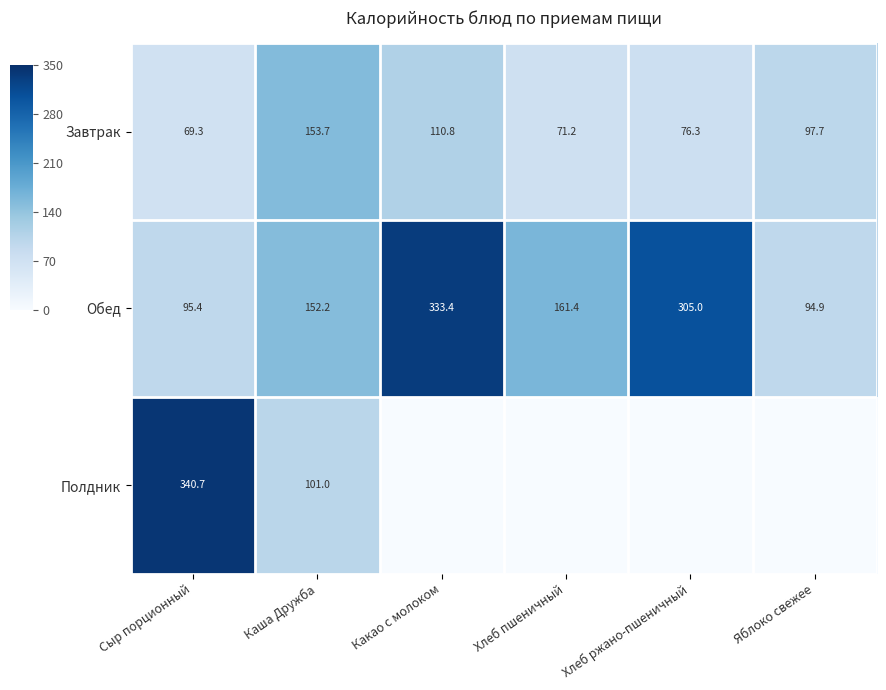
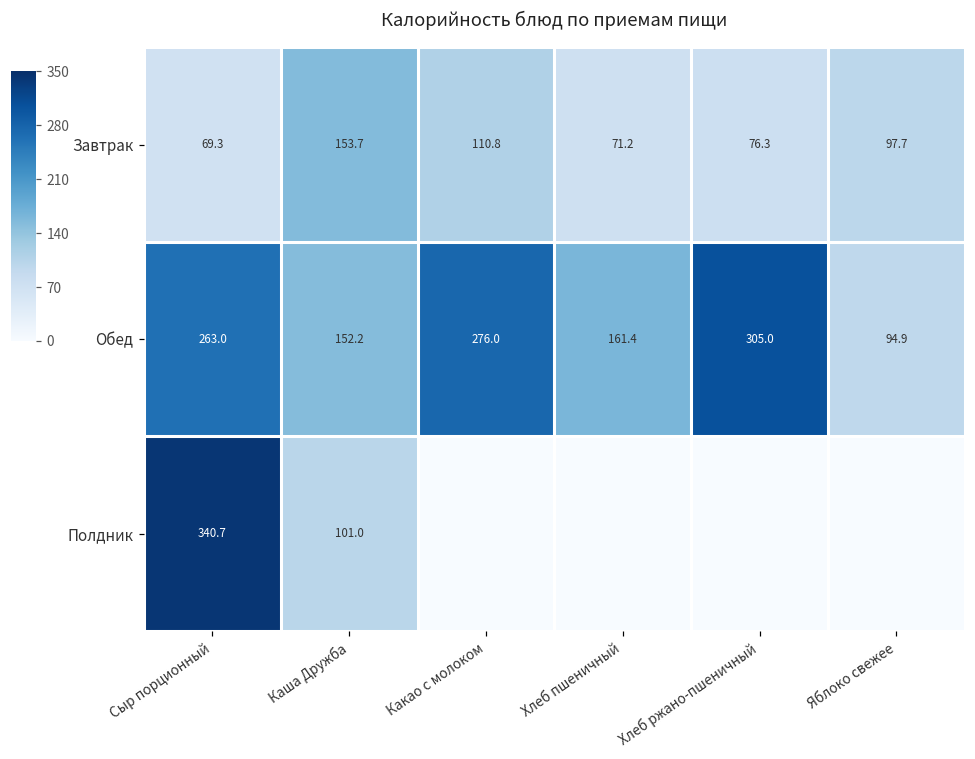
  {
    "Завтрак": {
      "Сыр порционный": 69.3,
      "Каша Дружба": 153.7,
      "Какао с молоком": 110.8,
      "Хлеб пшеничный": 71.2,
      "Хлеб ржано-пшеничный": 76.3,
      "Яблоко свежее": 97.7
    },
    "Обед": {
-     "Сыр порционный": 95.4,
+     "Сыр порционный": 263.0,
      "Каша Дружба": 152.2,
-     "Какао с молоком": 333.4,
+     "Какао с молоком": 276.0,
      "Хлеб пшеничный": 161.4,
      "Хлеб ржано-пшеничный": 305.0,
      "Яблоко свежее": 94.9
    },
    "Полдник": {
      "Сыр порционный": 340.7,
      "Каша Дружба": 101.0
    }
  }
